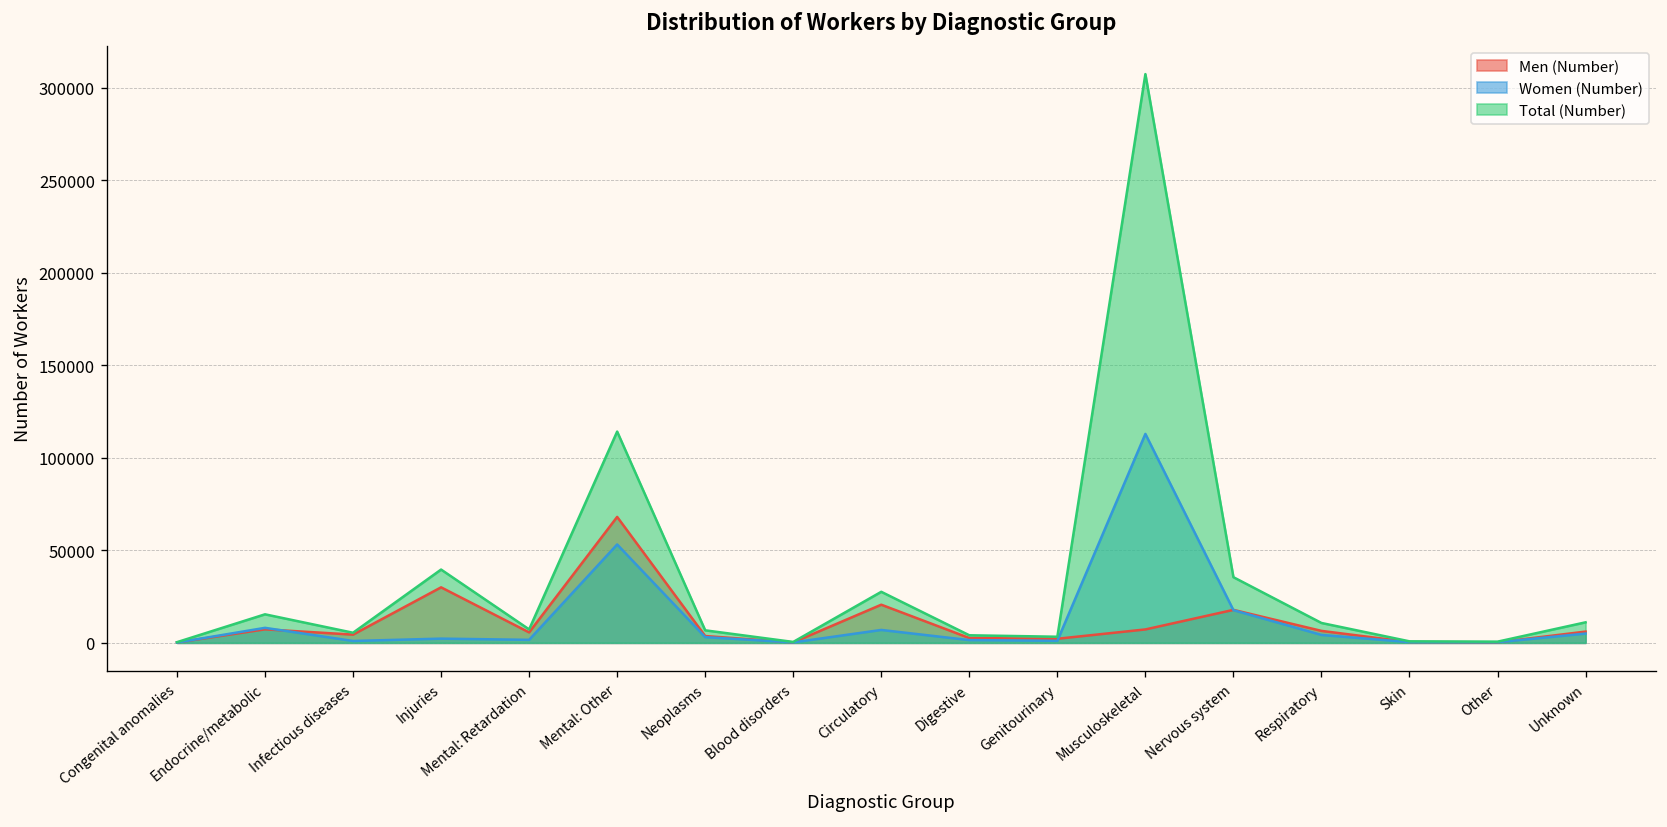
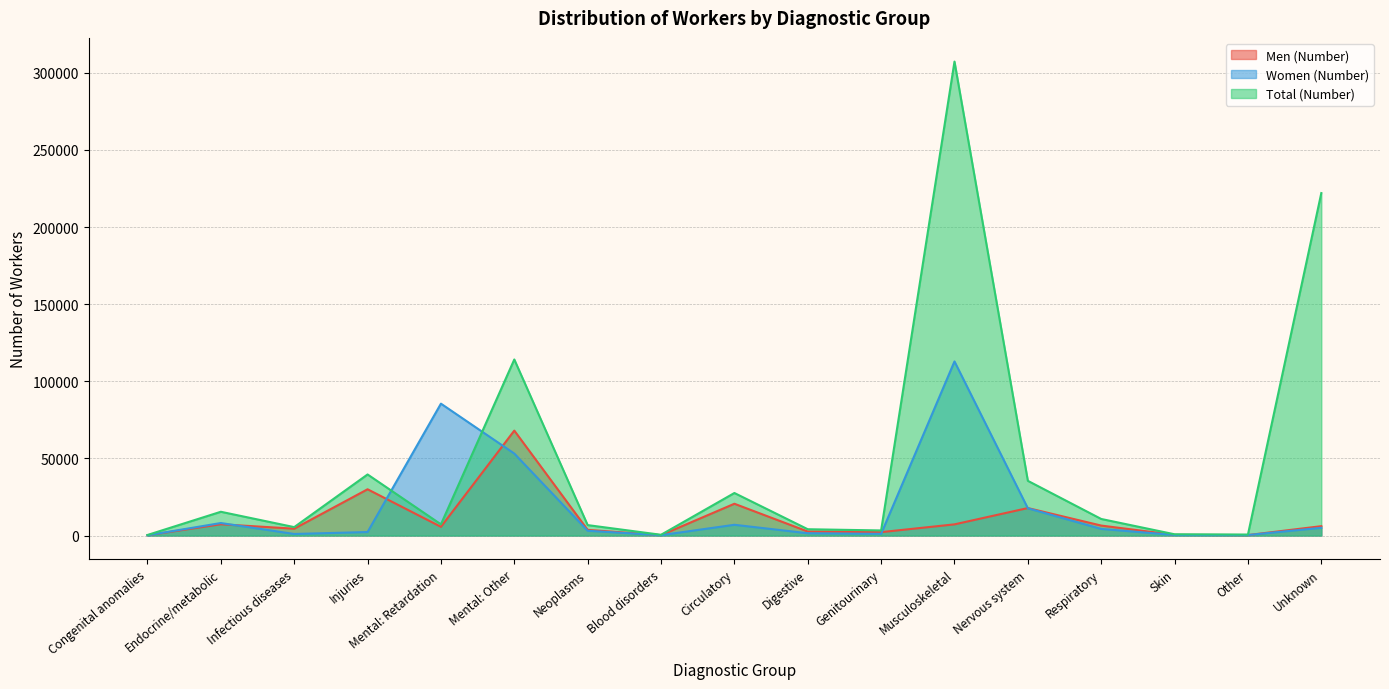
  {
    "Men (Number)": {
      "Injuries": 30000,
      "Mental: Other": 68000,
      "Circulatory": 21000,
      "Musculoskeletal": 7000,
      "Respiratory": 6000
    },
    "Women (Number)": {
      "Infectious diseases": 1000,
      "Injuries": 2000,
-     "Mental: Retardation": 2000,
+     "Mental: Retardation": 86000,
      "Mental: Other": 53000,
      "Circulatory": 7000,
      "Musculoskeletal": 113000,
      "Respiratory": 4000
    },
    "Total (Number)": {
      "Endocrine/metabolic": 15000,
      "Injuries": 40000,
      "Mental: Other": 114000,
      "Neoplasms": 7000,
      "Circulatory": 28000,
      "Musculoskeletal": 307000,
      "Nervous system": 35000,
      "Respiratory": 11000,
-     "Unknown": 11000
+     "Unknown": 222000
    }
  }
